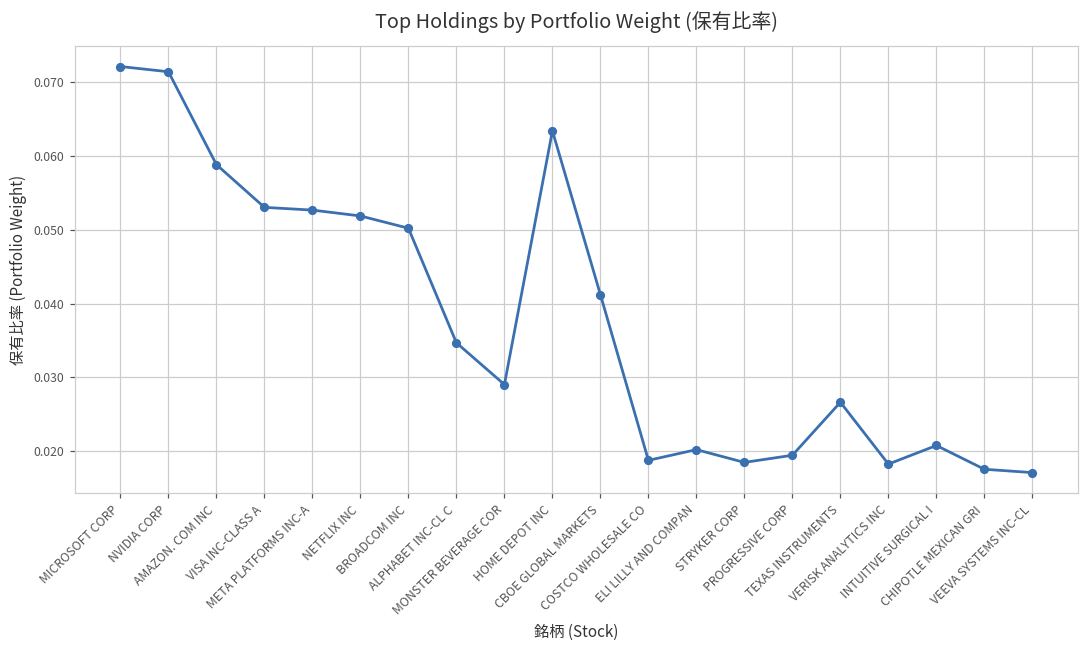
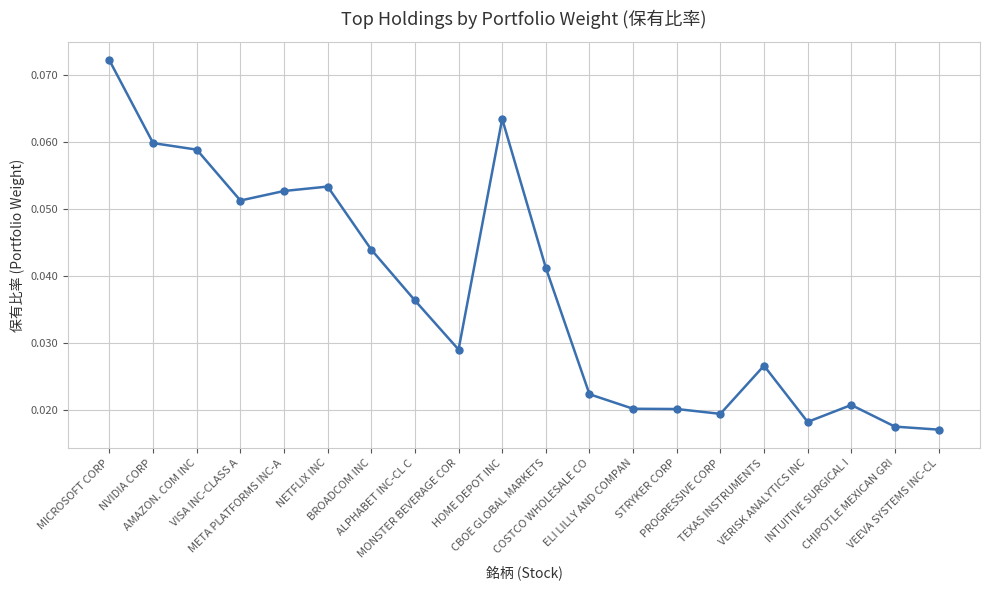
  {
    "MICROSOFT CORP": 0.072,
-   "NVIDIA CORP": 0.071,
+   "NVIDIA CORP": 0.060,
    "AMAZON. COM INC": 0.059,
-   "VISA INC-CLASS A": 0.053,
+   "VISA INC-CLASS A": 0.051,
    "META PLATFORMS INC-A": 0.053,
-   "NETFLIX INC": 0.052,
-   "BROADCOM INC": 0.050,
-   "ALPHABET INC-CL C": 0.035,
+   "NETFLIX INC": 0.053,
+   "BROADCOM INC": 0.044,
+   "ALPHABET INC-CL C": 0.036,
    "MONSTER BEVERAGE COR": 0.029,
    "HOME DEPOT INC": 0.063,
    "CBOE GLOBAL MARKETS": 0.041,
-   "COSTCO WHOLESALE CO": 0.019,
+   "COSTCO WHOLESALE CO": 0.022,
    "ELI LILLY AND COMPAN": 0.020,
-   "STRYKER CORP": 0.018,
+   "STRYKER CORP": 0.020,
    "PROGRESSIVE CORP": 0.019,
    "TEXAS INSTRUMENTS": 0.027,
    "VERISK ANALYTICS INC": 0.018,
    "INTUITIVE SURGICAL I": 0.021,
    "CHIPOTLE MEXICAN GRI": 0.018,
    "VEEVA SYSTEMS INC-CL": 0.017
  }
